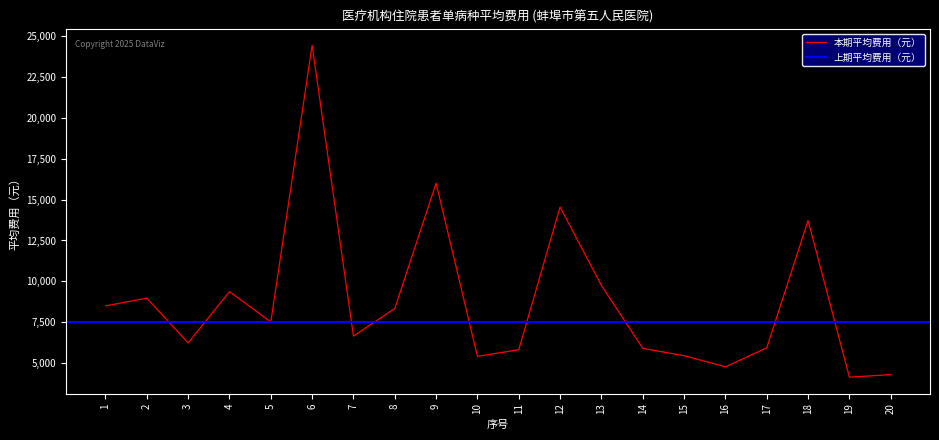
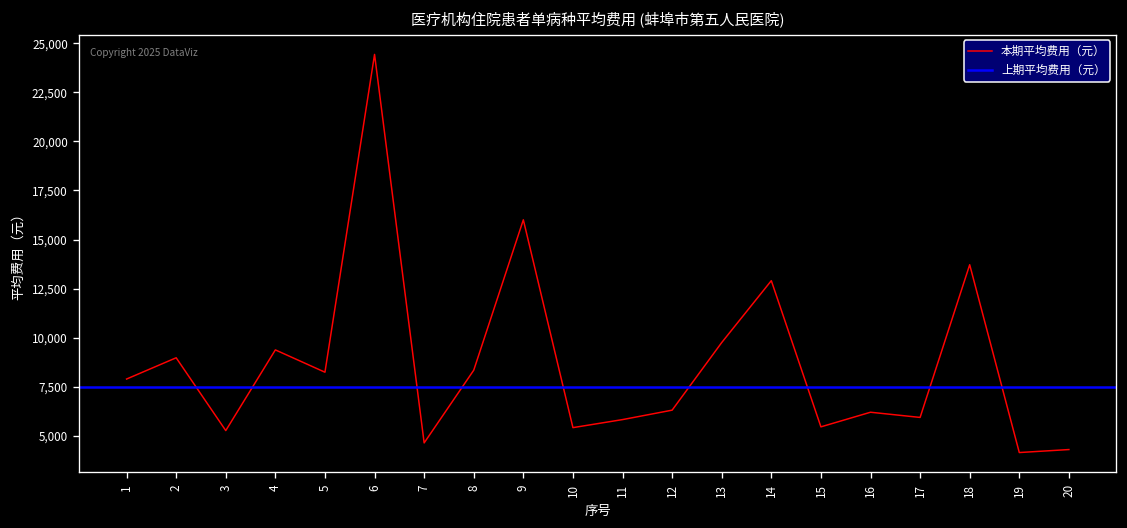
  {
-   "1": "8,500",
+   "1": "7,900",
    "2": "9,000",
-   "3": "6,200",
+   "3": "5,300",
    "4": "9,400",
-   "5": "7,500",
+   "5": "8,200",
    "6": "24,400",
-   "7": "6,700",
+   "7": "4,600",
    "8": "8,300",
    "9": "16,000",
    "10": "5,400",
    "11": "5,800",
-   "12": "14,500",
+   "12": "6,300",
    "13": "9,800",
-   "14": "5,900",
+   "14": "12,900",
    "15": "5,500",
-   "16": "4,800",
+   "16": "6,200",
    "17": "5,900",
    "18": "13,700",
    "19": "4,100",
    "20": "4,300"
  }
